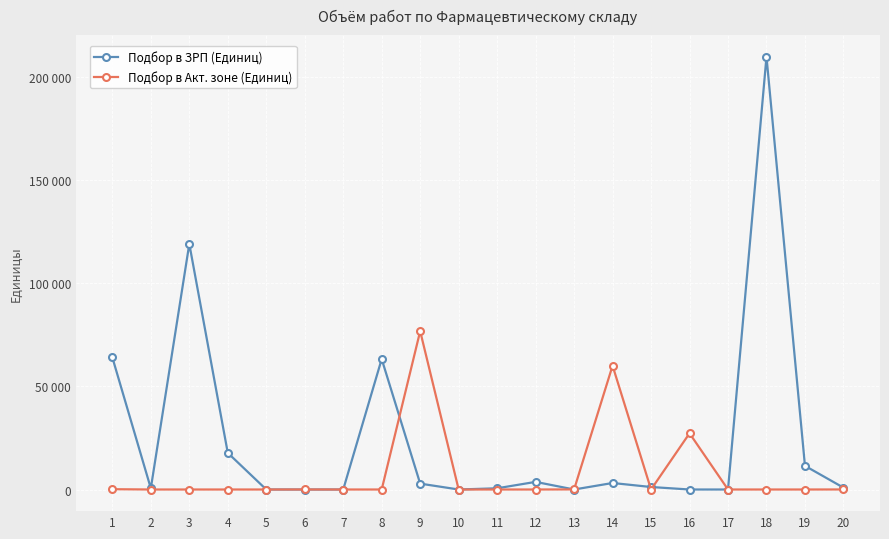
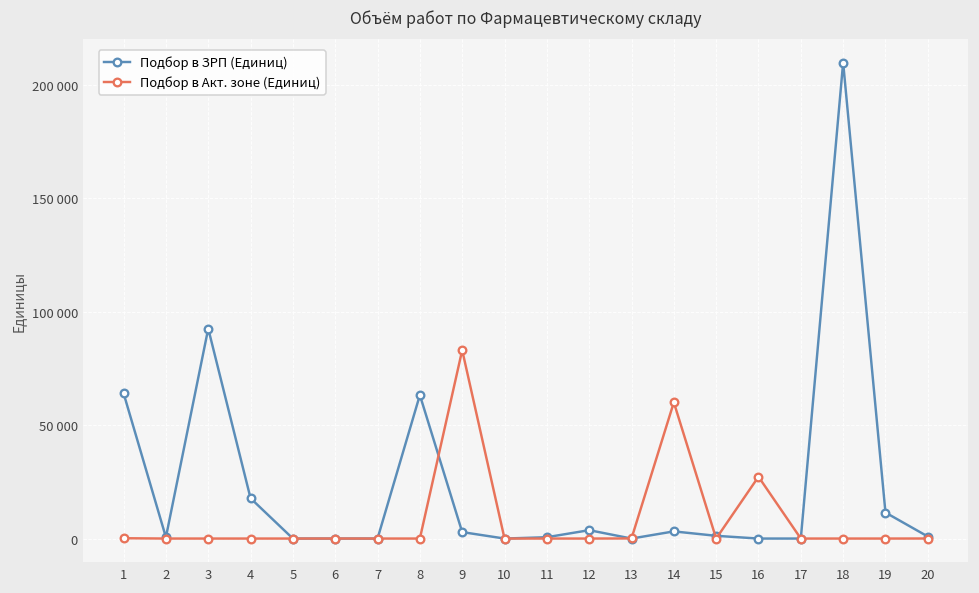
  {
    "Подбор в ЗРП (Единиц)": {
      "1": 64000,
-     "3": 119000,
+     "3": 93000,
      "4": 18000,
      "8": 63000,
      "9": 3000,
      "12": 4000,
      "14": 3000,
      "16": 0,
      "18": 210000,
      "19": 11000
    },
    "Подбор в Акт. зоне (Единиц)": {
      "1": 0,
      "3": 0,
      "4": 0,
      "8": 0,
-     "9": 77000,
+     "9": 83000,
      "12": 0,
      "14": 60000,
      "16": 27000,
      "18": 0,
      "19": 0
    }
  }
